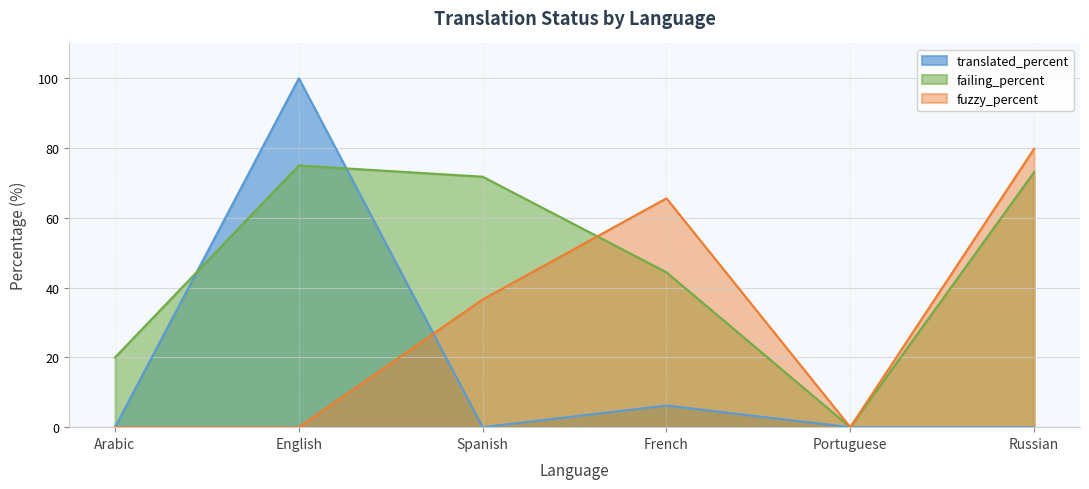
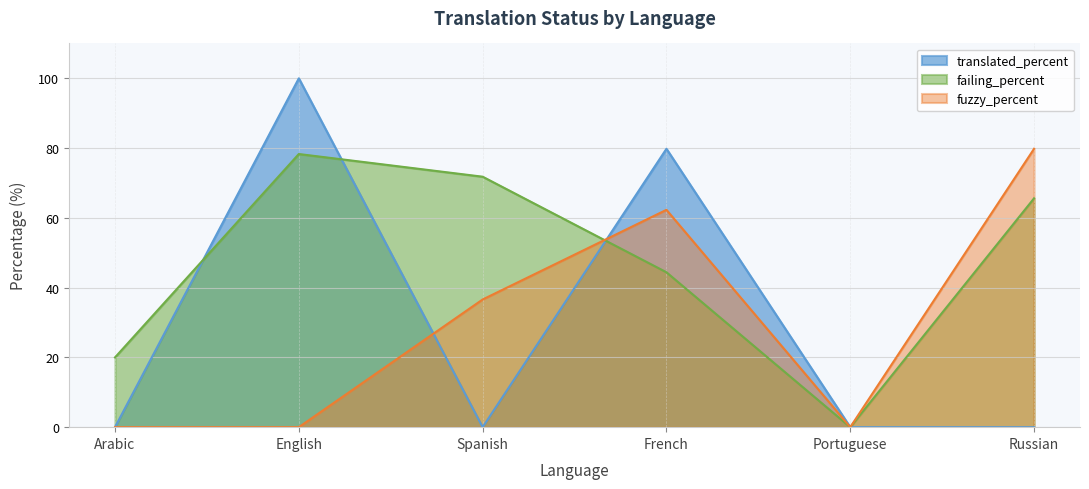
  {
    "translated_percent": {
      "English": 100,
      "Spanish": 0,
-     "French": 6,
+     "French": 80,
      "Russian": 0
    },
    "failing_percent": {
      "Arabic": 20,
-     "English": 75,
+     "English": 78,
      "Spanish": 72,
      "French": 44,
-     "Russian": 73
+     "Russian": 66
    },
    "fuzzy_percent": {
      "English": 0,
      "Spanish": 37,
-     "French": 66,
+     "French": 62,
      "Russian": 80
    }
  }
